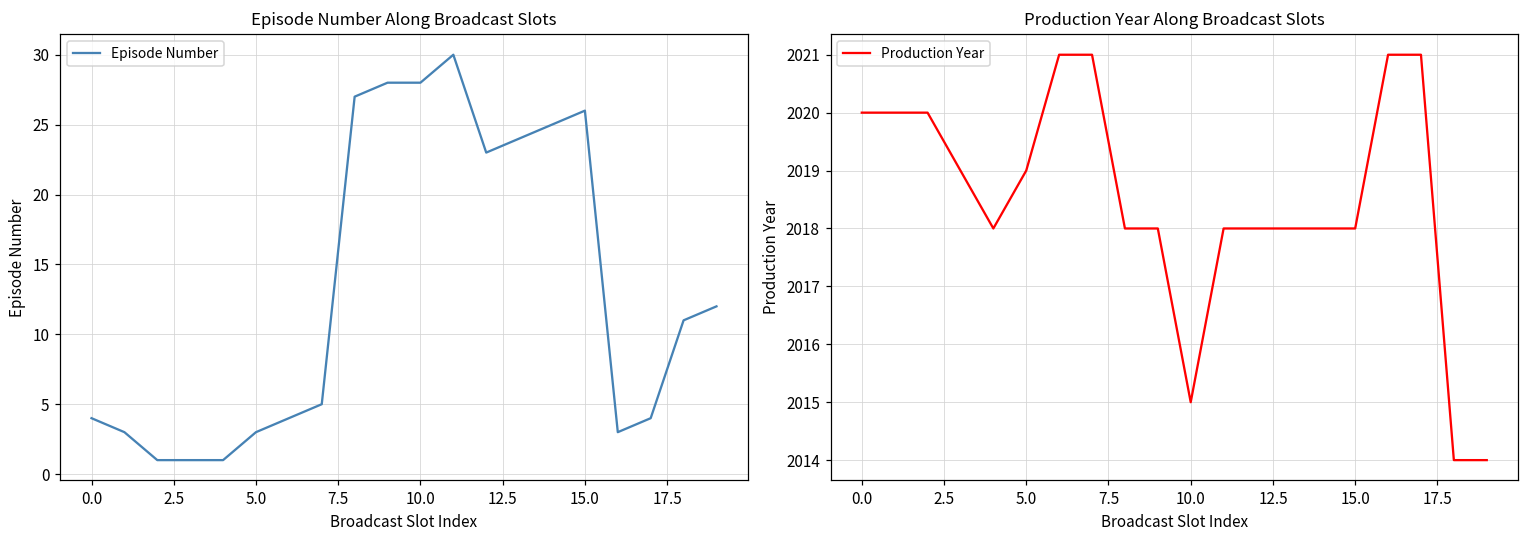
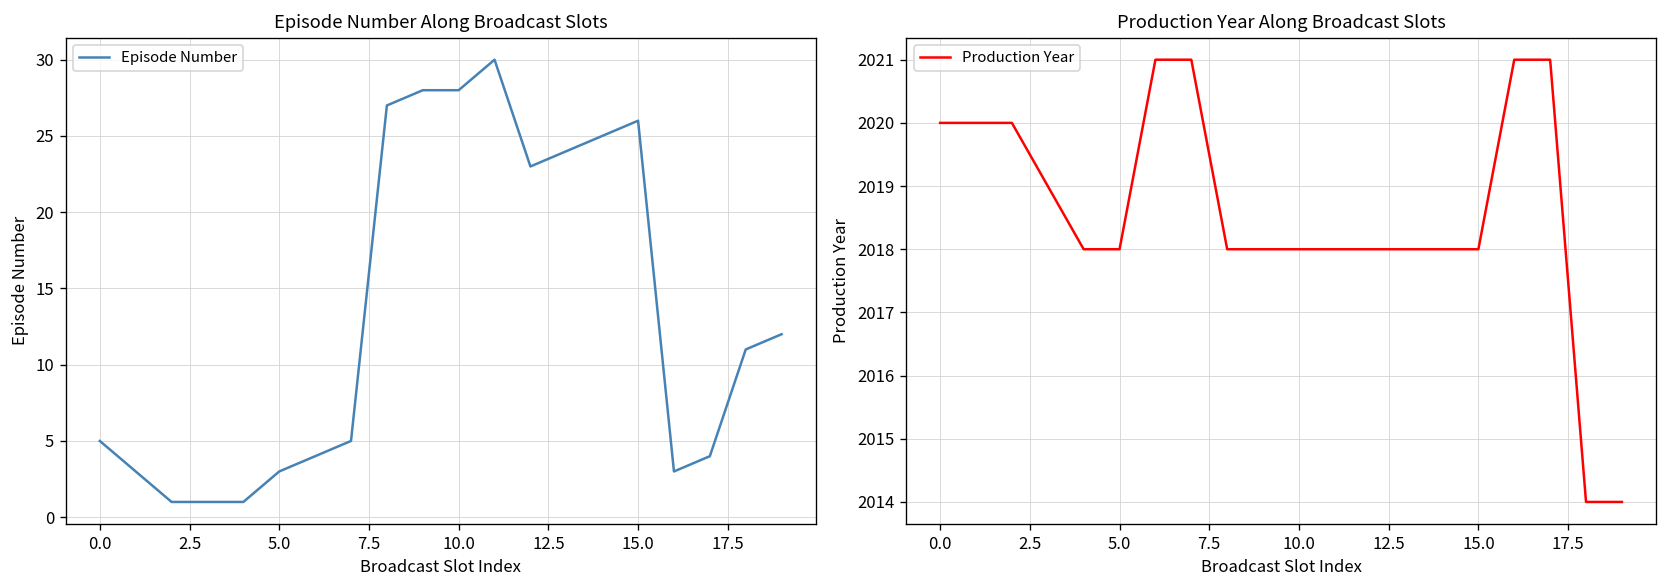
  {
    "Episode Number Along Broadcast Slots": {
-     "0.0": 4,
+     "0.0": 5,
      "5.0": 3,
      "10.0": 28,
      "15.0": 26
    },
    "Production Year Along Broadcast Slots": {
      "0.0": 2020,
-     "5.0": 2019,
-     "10.0": 2015,
+     "5.0": 2018,
+     "10.0": 2018,
      "15.0": 2018
    }
  }
